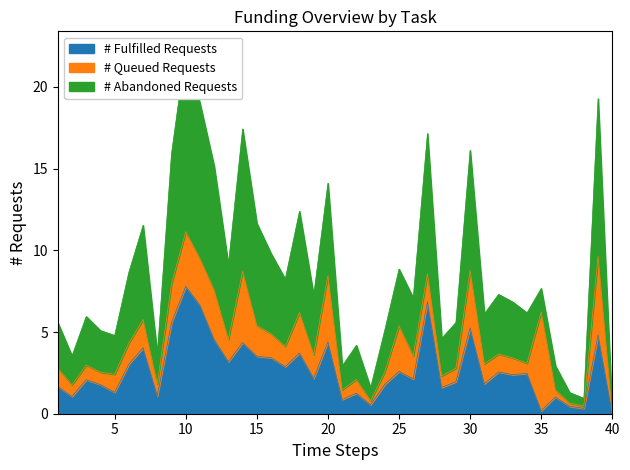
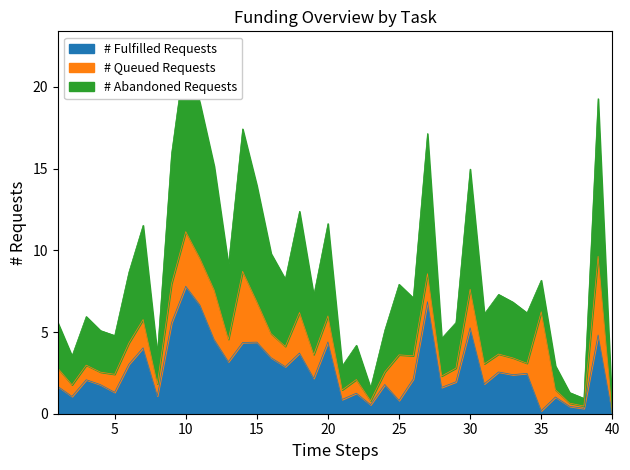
  {
    "# Fulfilled Requests": {
      "5": 1.3,
      "10": 7.8,
-     "15": 3.5,
+     "15": 4.4,
      "20": 4.4,
-     "25": 2.6,
+     "25": 0.8,
      "30": 5.3,
      "35": 0.2
    },
    "# Queued Requests": {
      "5": 2.4,
      "10": 11.1,
-     "15": 1.9,
-     "20": 4.1,
-     "30": 3.5,
+     "15": 2.5,
+     "20": 1.6,
+     "30": 2.4,
      "35": 6.2
    },
    "# Abandoned Requests": {
      "5": 2.4,
-     "15": 6.3,
+     "15": 7.1,
      "20": 5.7,
-     "25": 3.5,
+     "25": 4.3,
      "30": 7.4,
-     "35": 1.4
+     "35": 1.9
    }
  }
